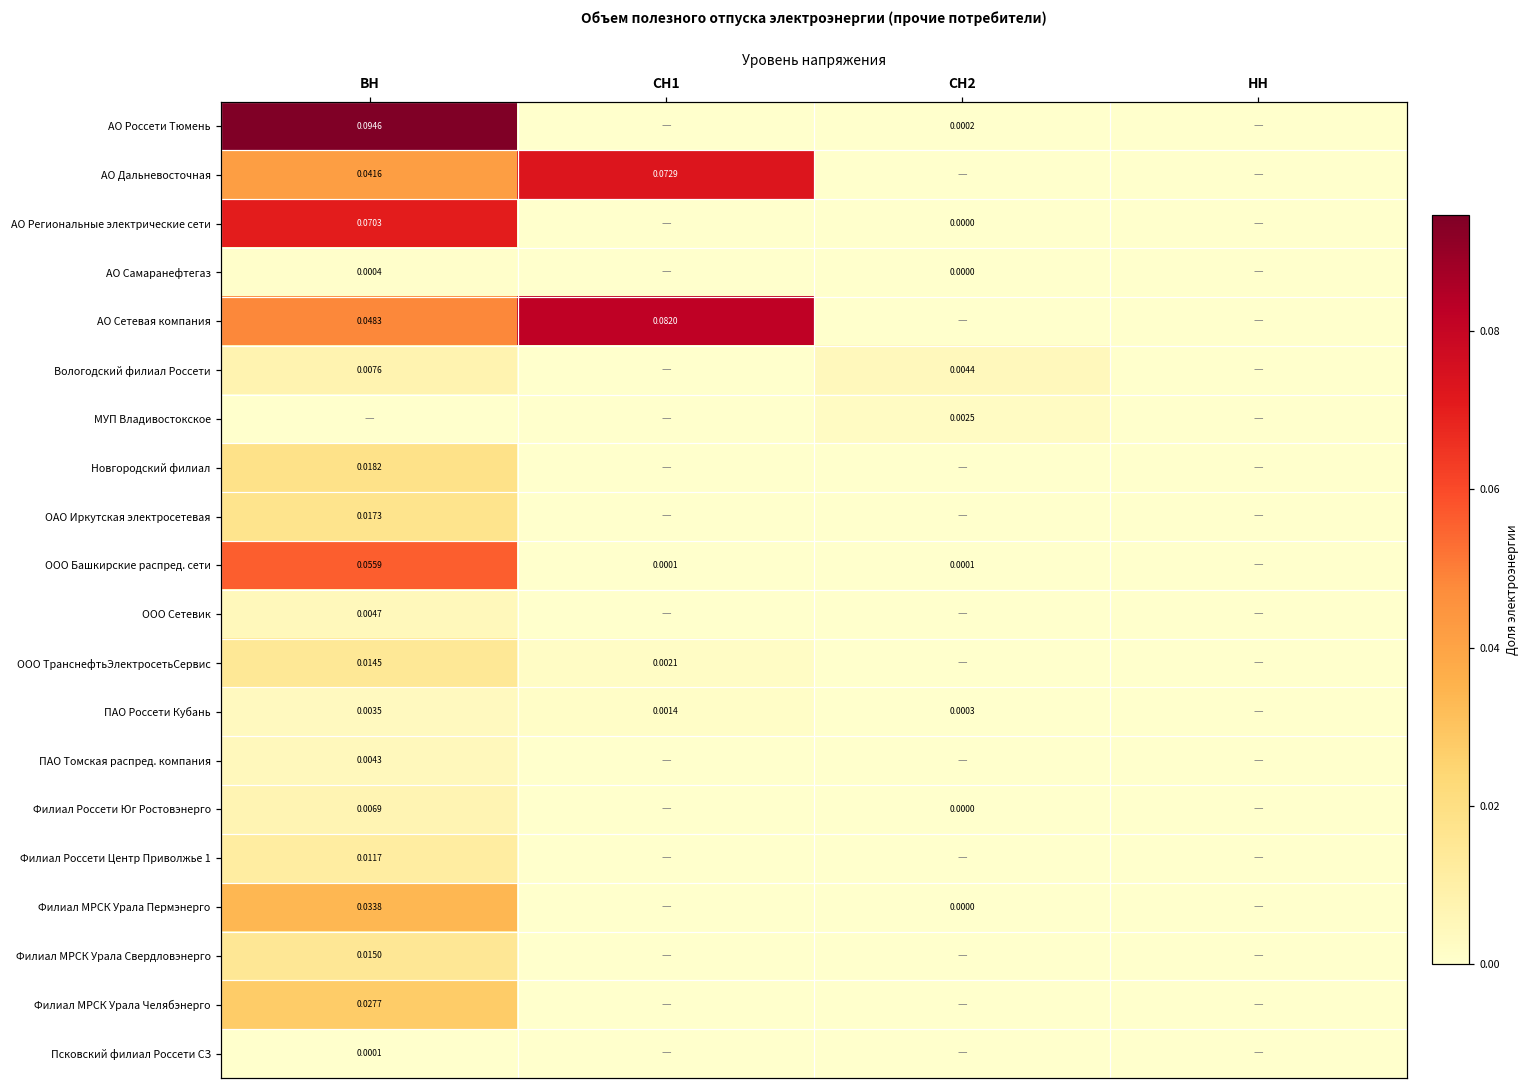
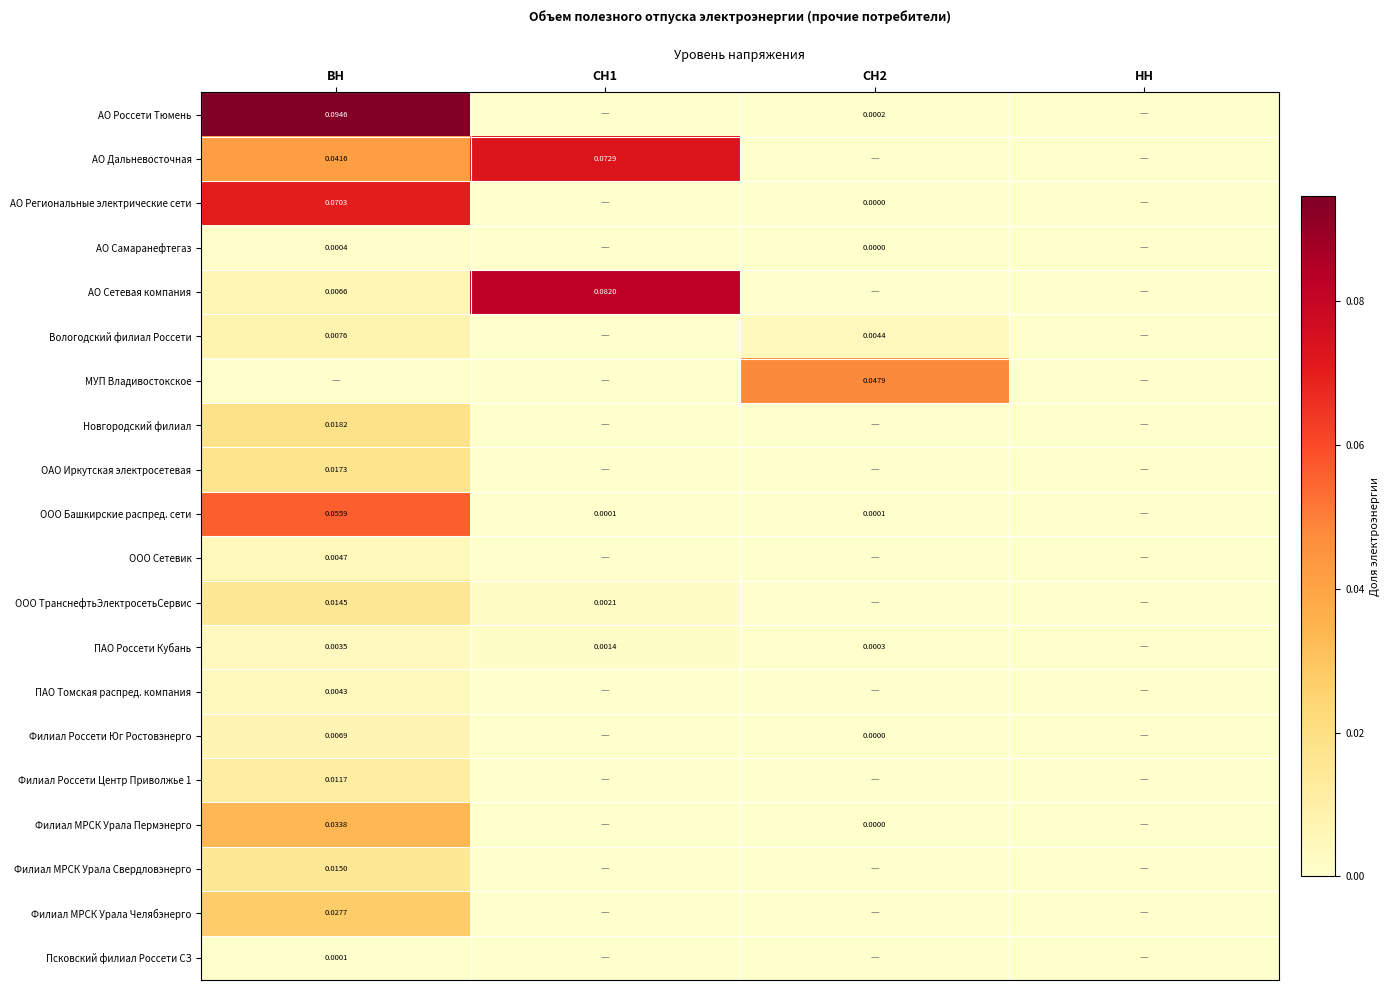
  {
    "АО Россети Тюмень": {
      "ВН": 0.0946,
      "СН2": 0.0002
    },
    "АО Дальневосточная": {
      "ВН": 0.0416,
      "СН1": 0.0729
    },
    "АО Региональные электрические сети": {
      "ВН": 0.0703,
      "СН2": 0.0000
    },
    "АО Самаранефтегаз": {
      "ВН": 0.0004,
      "СН2": 0.0000
    },
    "АО Сетевая компания": {
-     "ВН": 0.0483,
+     "ВН": 0.0066,
      "СН1": 0.0820
    },
    "Вологодский филиал Россети": {
      "ВН": 0.0076,
      "СН2": 0.0044
    },
    "МУП Владивостокское": {
-     "СН2": 0.0025
+     "СН2": 0.0479
    },
    "Новгородский филиал": {
      "ВН": 0.0182
    },
    "ОАО Иркутская электросетевая": {
      "ВН": 0.0173
    },
    "ООО Башкирские распред. сети": {
      "ВН": 0.0559,
      "СН1": 0.0001,
      "СН2": 0.0001
    },
    "ООО Сетевик": {
      "ВН": 0.0047
    },
    "ООО ТранснефтьЭлектросетьСервис": {
      "ВН": 0.0145,
      "СН1": 0.0021
    },
    "ПАО Россети Кубань": {
      "ВН": 0.0035,
      "СН1": 0.0014,
      "СН2": 0.0003
    },
    "ПАО Томская распред. компания": {
      "ВН": 0.0043
    },
    "Филиал Россети Юг Ростовэнерго": {
      "ВН": 0.0069,
      "СН2": 0.0000
    },
    "Филиал Россети Центр Приволжье 1": {
      "ВН": 0.0117
    },
    "Филиал МРСК Урала Пермэнерго": {
      "ВН": 0.0338,
      "СН2": 0.0000
    },
    "Филиал МРСК Урала Свердловэнерго": {
      "ВН": 0.0150
    },
    "Филиал МРСК Урала Челябэнерго": {
      "ВН": 0.0277
    },
    "Псковский филиал Россети СЗ": {
      "ВН": 0.0001
    }
  }
